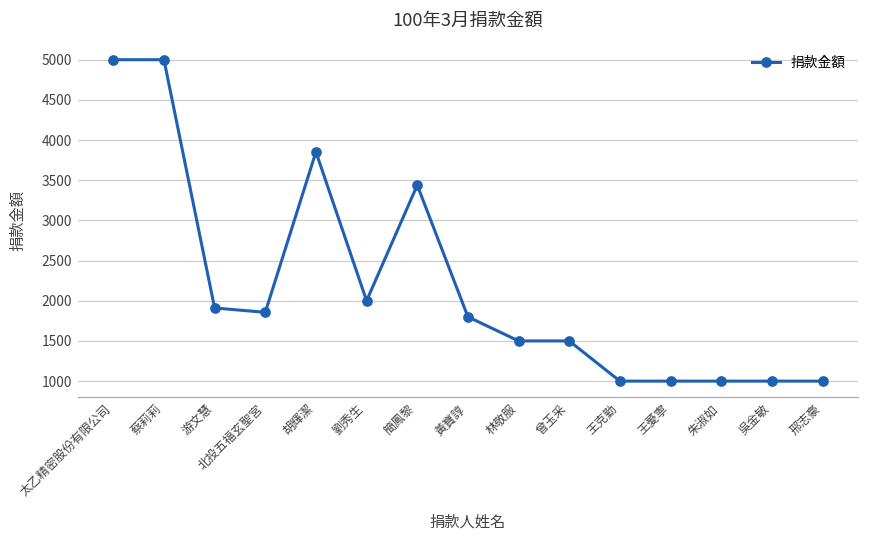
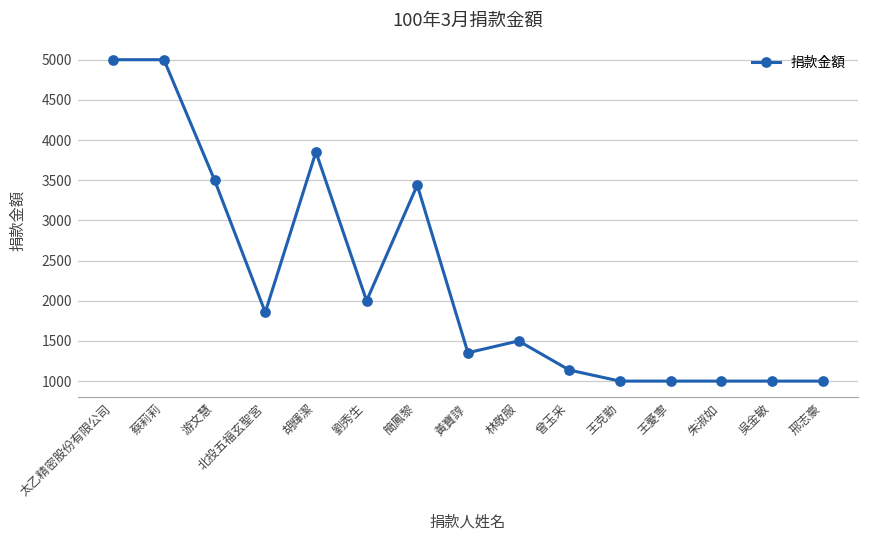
  {
    "太乙精密股份有限公司": 5000,
    "蔡莉莉": 5000,
-   "游文慧": 1900,
+   "游文慧": 3500,
    "北投五福玄聖宮": 1900,
    "胡輝潔": 3900,
    "劉秀生": 2000,
    "簡鳳黎": 3400,
-   "黃寶諄": 1800,
+   "黃寶諄": 1400,
    "林敬服": 1500,
-   "曾玉采": 1500,
+   "曾玉采": 1100,
    "王克勤": 1000,
    "王薆寧": 1000,
    "朱淑如": 1000,
    "吳金敏": 1000,
    "邢志豪": 1000
  }
